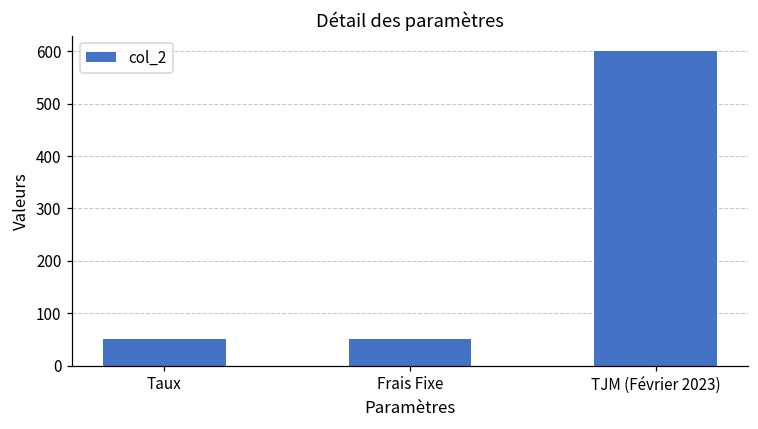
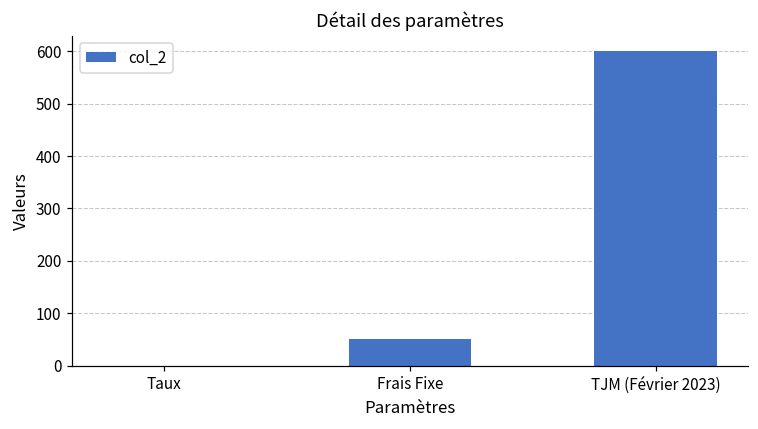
  {
-   "Taux": 50,
+   "Taux": 0,
    "Frais Fixe": 50,
    "TJM (Février 2023)": 600
  }
